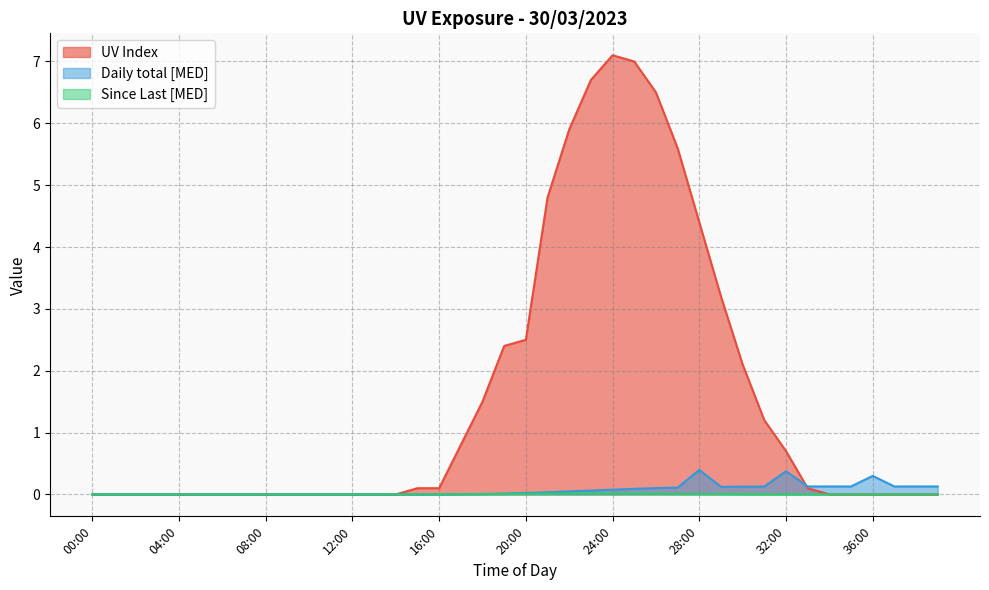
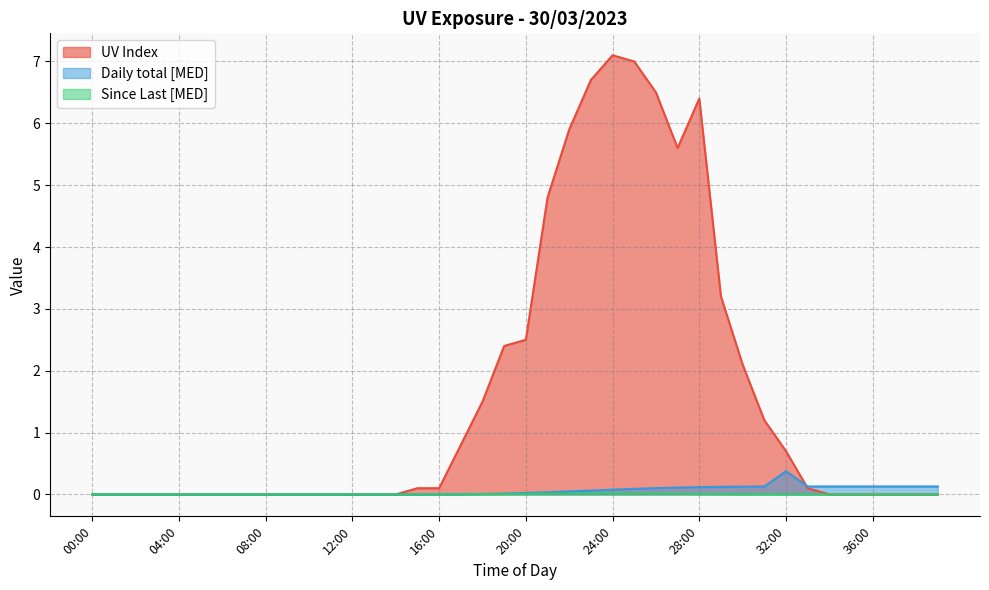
  {
    "UV Index": {
      "16:00": 0.1,
      "20:00": 2.5,
      "24:00": 7.1,
-     "28:00": 4.4,
+     "28:00": 6.4,
      "32:00": 0.7
    },
    "Daily total [MED]": {
      "24:00": 0.1,
-     "28:00": 0.4,
+     "28:00": 0.1,
      "32:00": 0.4,
-     "36:00": 0.3
+     "36:00": 0.1
    },
    "Since Last [MED]": {
      "24:00": 0.0,
      "28:00": 0.0,
      "32:00": 0.0
    }
  }
